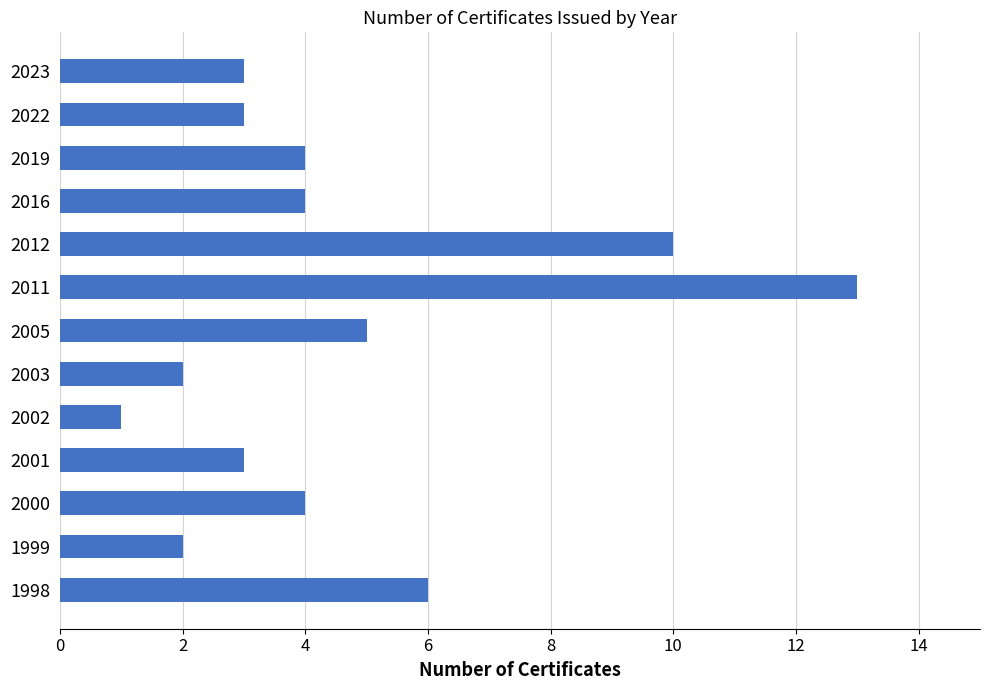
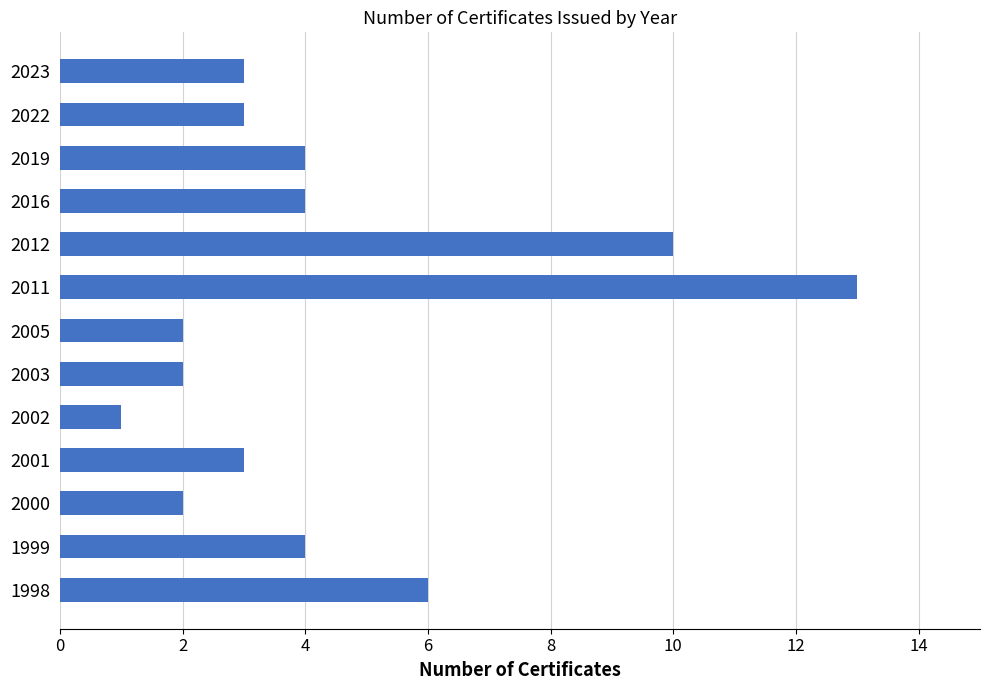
  {
    "2023": 3,
    "2022": 3,
    "2019": 4,
    "2016": 4,
    "2012": 10,
    "2011": 13,
-   "2005": 5,
+   "2005": 2,
    "2003": 2,
    "2002": 1,
    "2001": 3,
-   "2000": 4,
-   "1999": 2,
+   "2000": 2,
+   "1999": 4,
    "1998": 6
  }
